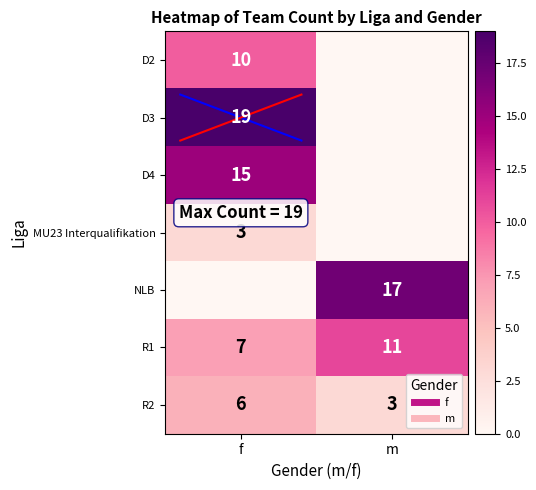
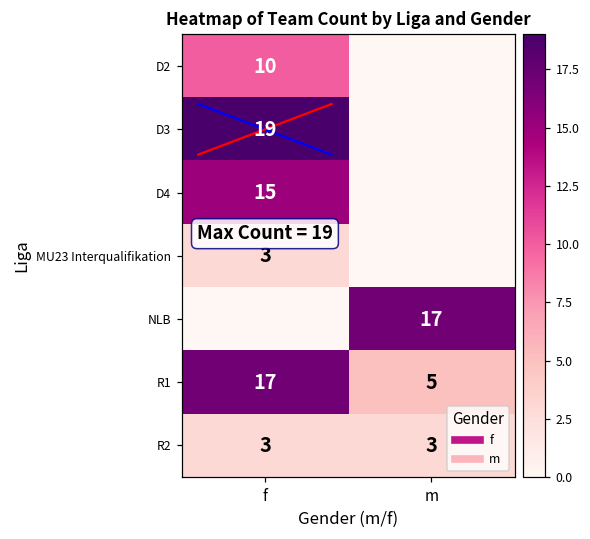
  {
    "D2": {
      "f": 10
    },
    "D3": {
      "f": 19
    },
    "D4": {
      "f": 15
    },
    "NLB": {
      "m": 17
    },
    "R1": {
-     "f": 7,
-     "m": 11
+     "f": 17,
+     "m": 5
    },
    "R2": {
-     "f": 6,
+     "f": 3,
      "m": 3
    }
  }
